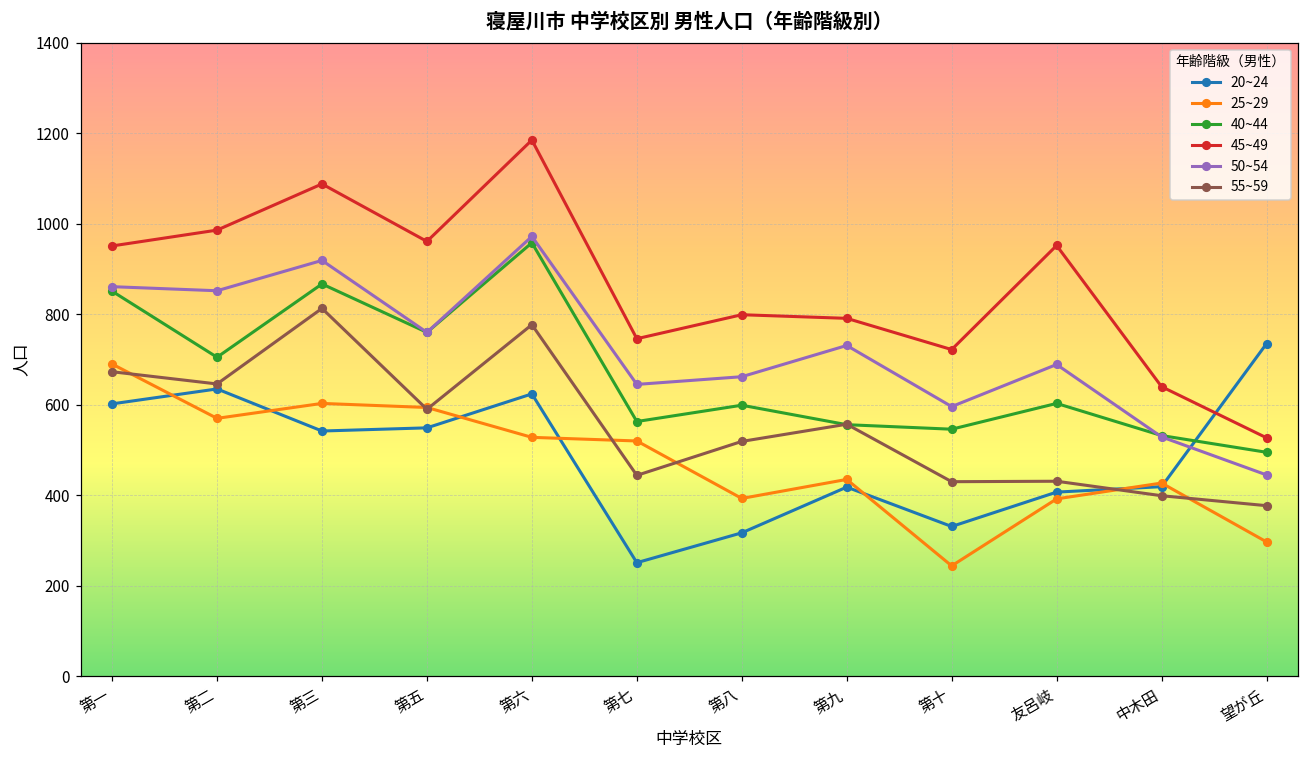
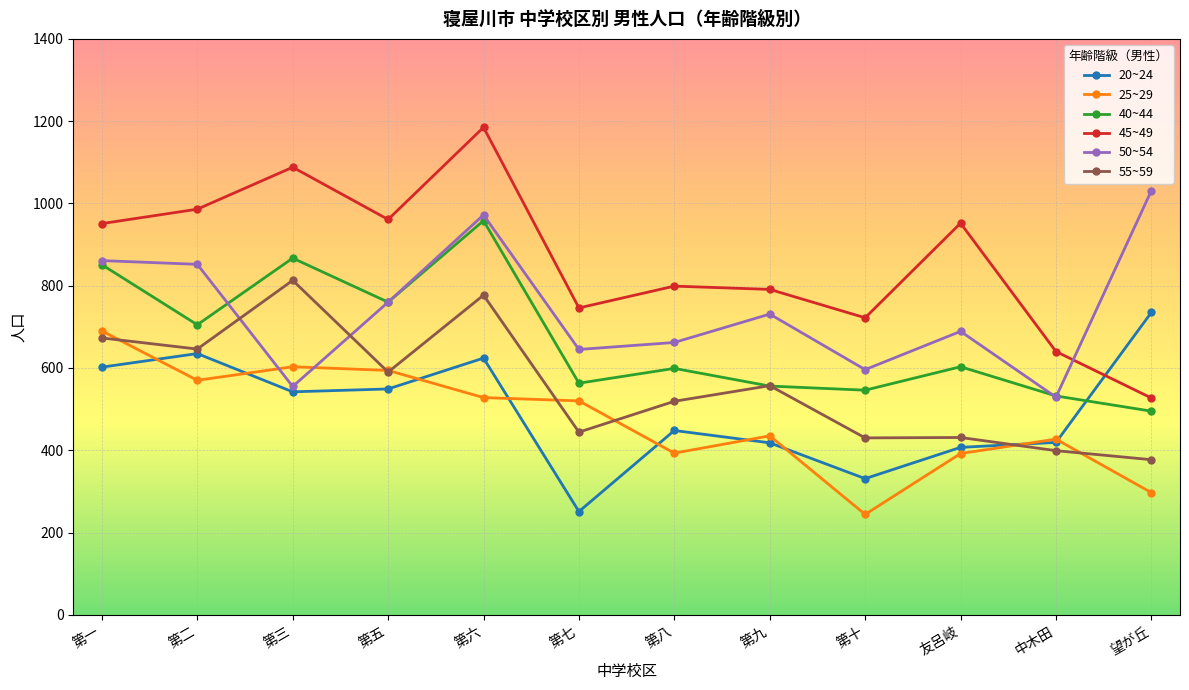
  {
    "20~24": {
      "第一": 600,
      "第二": 640,
      "第三": 540,
      "第五": 550,
      "第六": 620,
      "第七": 250,
-     "第八": 320,
+     "第八": 450,
      "第九": 420,
      "第十": 330,
      "友呂岐": 410,
      "中木田": 420,
      "望が丘": 740
    },
    "25~29": {
      "第一": 690,
      "第二": 570,
      "第三": 600,
      "第六": 530,
      "第七": 520,
      "第八": 390,
      "第九": 440,
      "第十": 240,
      "友呂岐": 390,
      "中木田": 430,
      "望が丘": 300
    },
    "40~44": {
      "第一": 850,
      "第二": 710,
      "第三": 870,
      "第六": 960,
      "第七": 560,
      "第八": 600,
      "第十": 550,
      "友呂岐": 600,
      "望が丘": 500
    },
    "45~49": {
      "第一": 950,
      "第二": 990,
      "第三": 1090,
      "第五": 960,
      "第六": 1190,
      "第七": 750,
      "第八": 800,
      "第九": 790,
      "第十": 720,
      "友呂岐": 950,
      "中木田": 640,
      "望が丘": 530
    },
    "50~54": {
      "第一": 860,
      "第二": 850,
-     "第三": 920,
+     "第三": 560,
      "第六": 970,
      "第七": 650,
      "第八": 660,
      "第九": 730,
      "第十": 600,
      "友呂岐": 690,
-     "望が丘": 450
+     "望が丘": 1030
    },
    "55~59": {
      "第一": 670,
      "第二": 650,
      "第三": 810,
      "第六": 780,
      "第七": 440,
      "第八": 520,
      "第十": 430,
      "友呂岐": 430,
      "中木田": 400,
      "望が丘": 380
    }
  }
